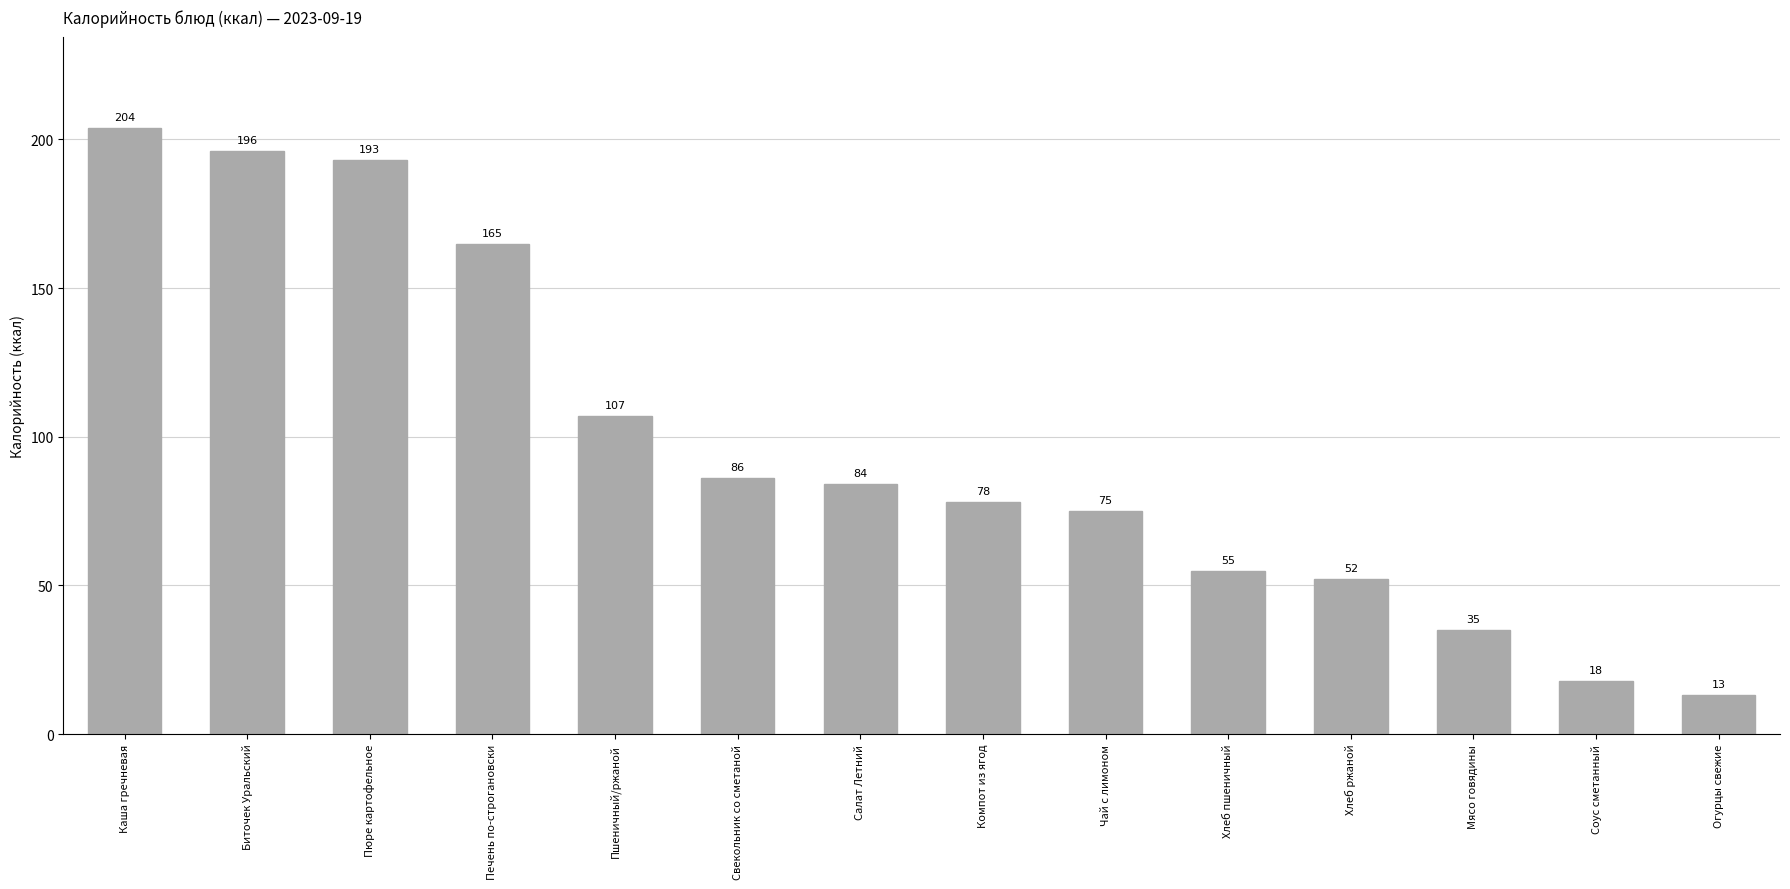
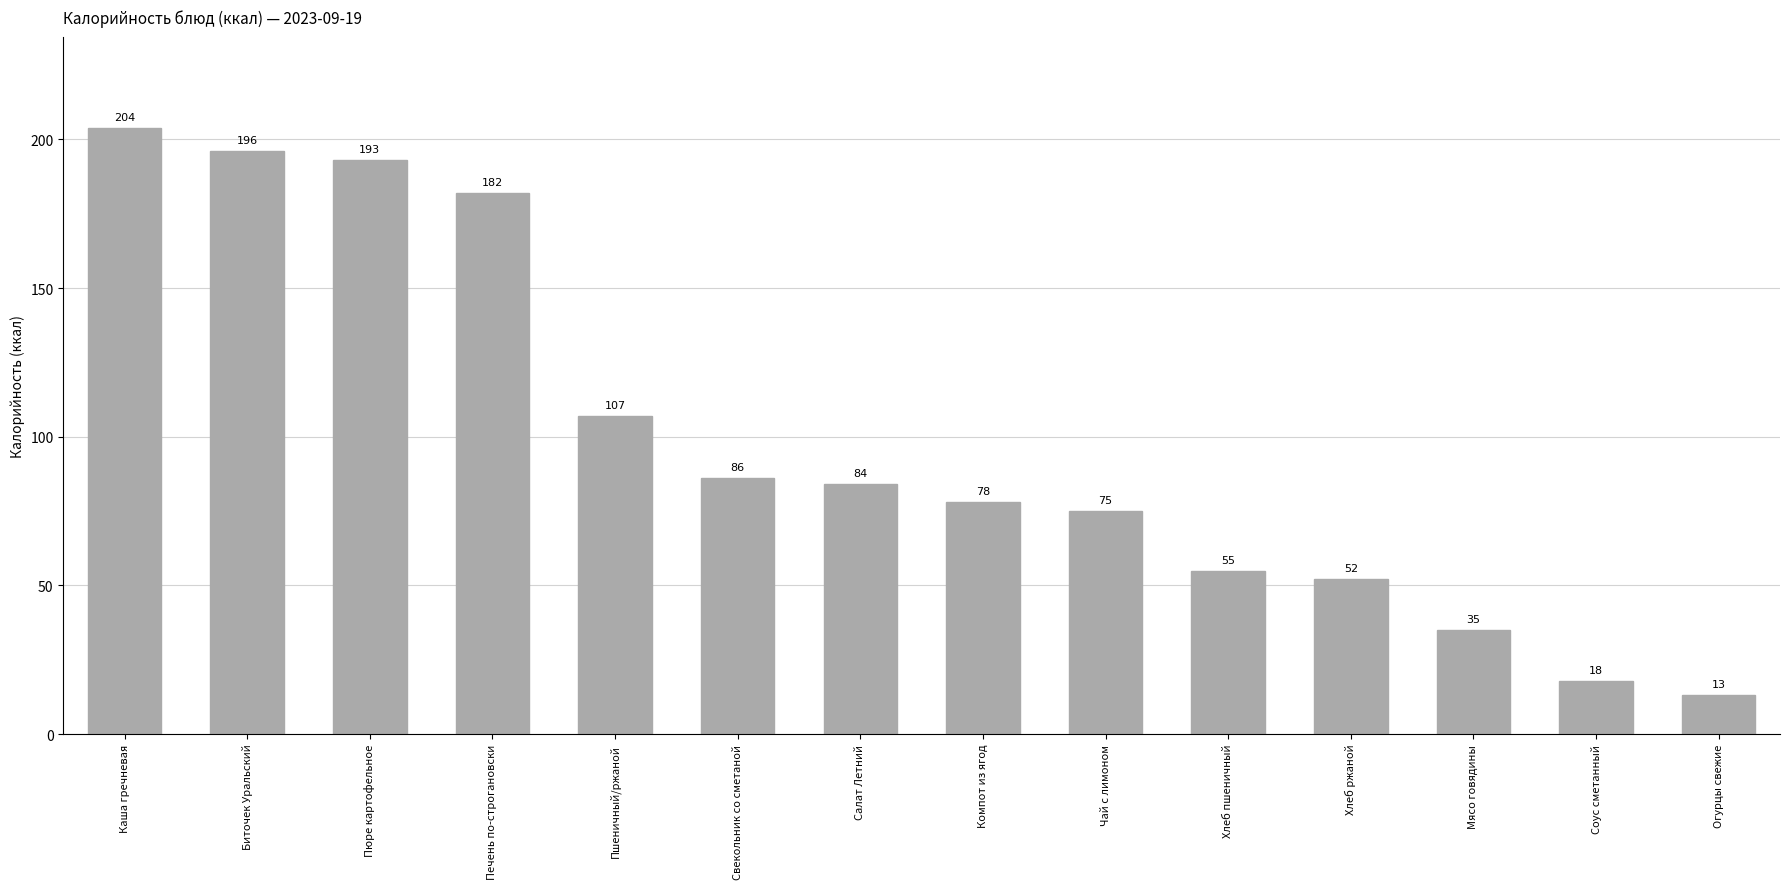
  {
    "Каша гречневая": 204,
    "Биточек Уральский": 196,
    "Пюре картофельное": 193,
-   "Печень по-строгановски": 165,
+   "Печень по-строгановски": 182,
    "Пшеничный/ржаной": 107,
    "Свекольник со сметаной": 86,
    "Салат Летний": 84,
    "Компот из ягод": 78,
    "Чай с лимоном": 75,
    "Хлеб пшеничный": 55,
    "Хлеб ржаной": 52,
    "Мясо говядины": 35,
    "Соус сметанный": 18,
    "Огурцы свежие": 13
  }
